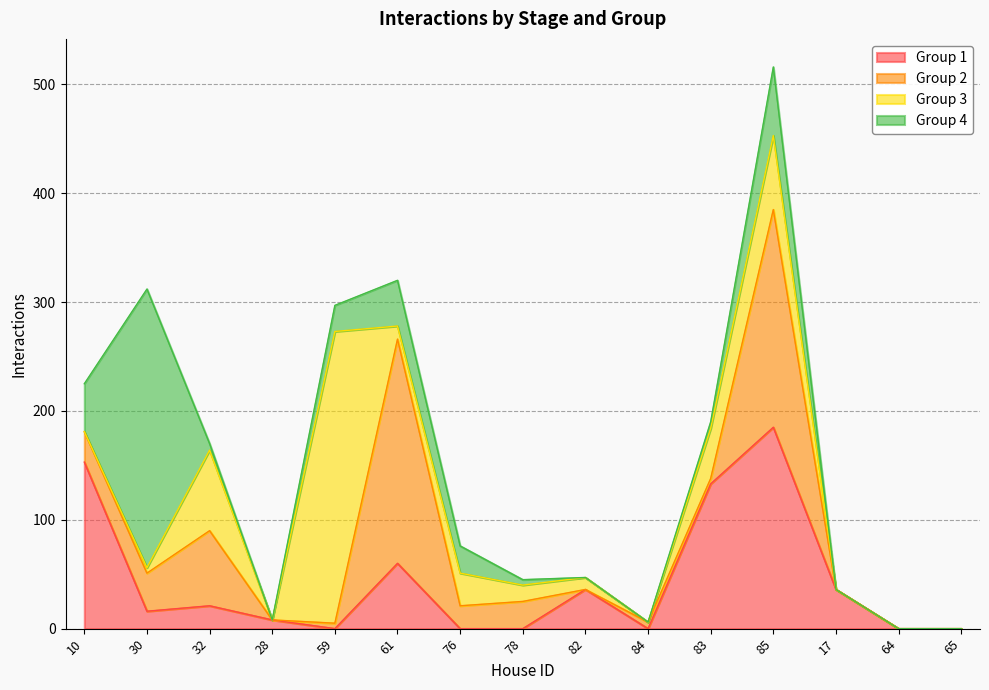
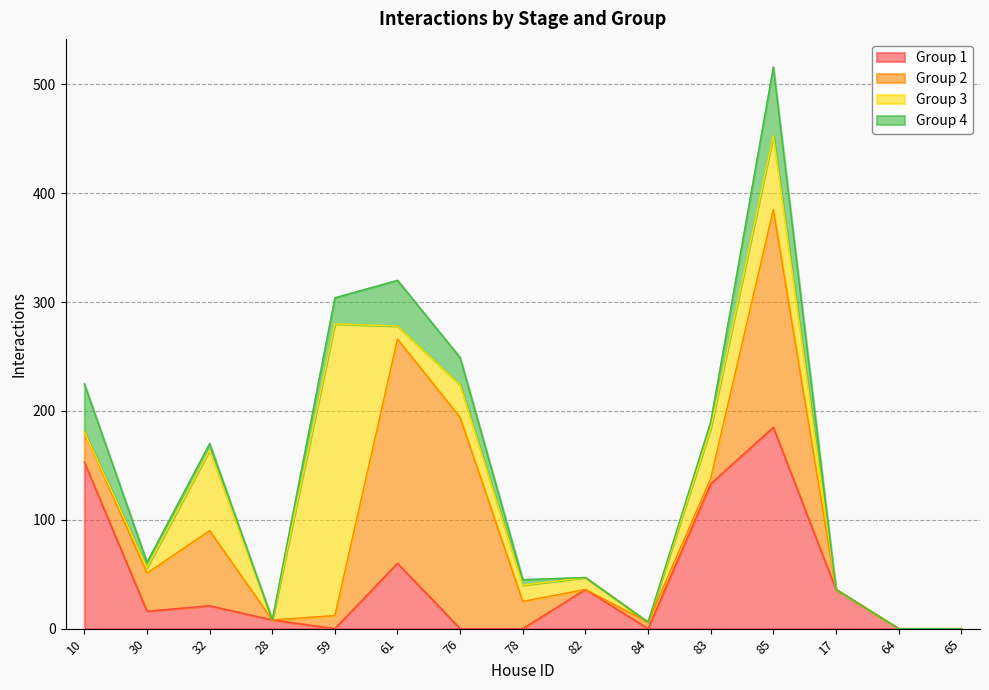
  {
    "Group 1": {
      "10": 153,
      "30": 16,
      "32": 21,
      "59": 0,
      "61": 60,
      "76": 0,
      "78": 0,
      "84": 0,
      "83": 133,
      "85": 185
    },
    "Group 2": {
      "30": 35,
      "32": 69,
-     "59": 5,
+     "59": 12,
      "61": 206,
-     "76": 21,
+     "76": 194,
      "78": 25,
      "83": 5,
      "85": 200
    },
    "Group 3": {
      "30": 5,
      "32": 74,
      "59": 268,
      "61": 12,
      "76": 30,
      "78": 15,
      "83": 46,
      "85": 68
    },
    "Group 4": {
      "10": 44,
-     "30": 256,
+     "30": 5,
      "32": 6,
      "59": 24,
      "61": 42,
      "76": 25,
      "78": 5,
      "83": 6,
      "85": 63
    }
  }
